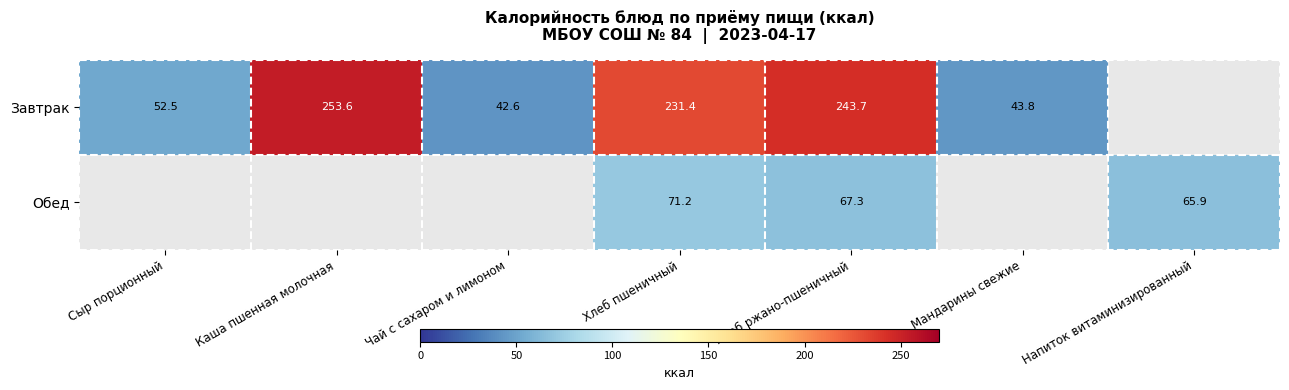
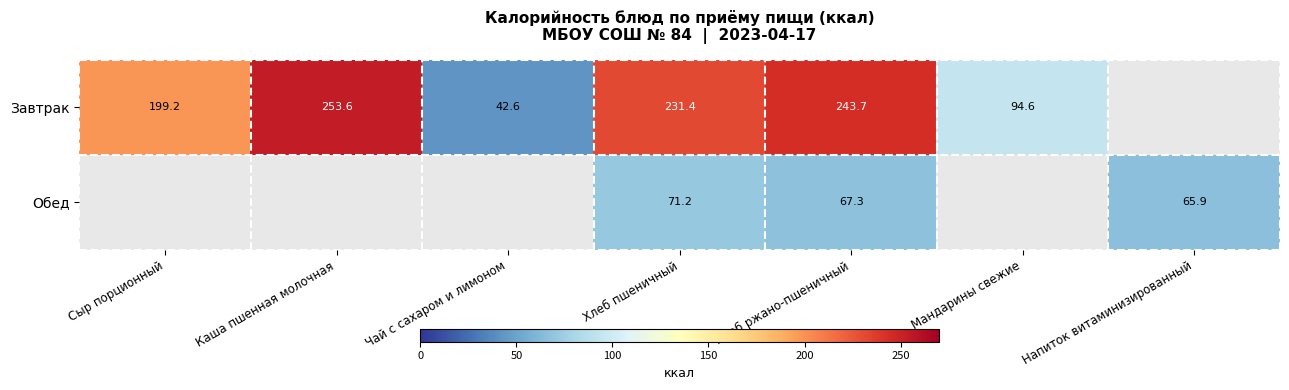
  {
    "Завтрак": {
-     "Сыр порционный": 52.5,
+     "Сыр порционный": 199.2,
      "Каша пшенная молочная": 253.6,
      "Чай с сахаром и лимоном": 42.6,
      "Хлеб пшеничный": 231.4,
      "Хлеб ржано-пшеничный": 243.7,
-     "Мандарины свежие": 43.8
+     "Мандарины свежие": 94.6
    },
    "Обед": {
      "Хлеб пшеничный": 71.2,
      "Хлеб ржано-пшеничный": 67.3,
      "Напиток витаминизированный": 65.9
    }
  }
